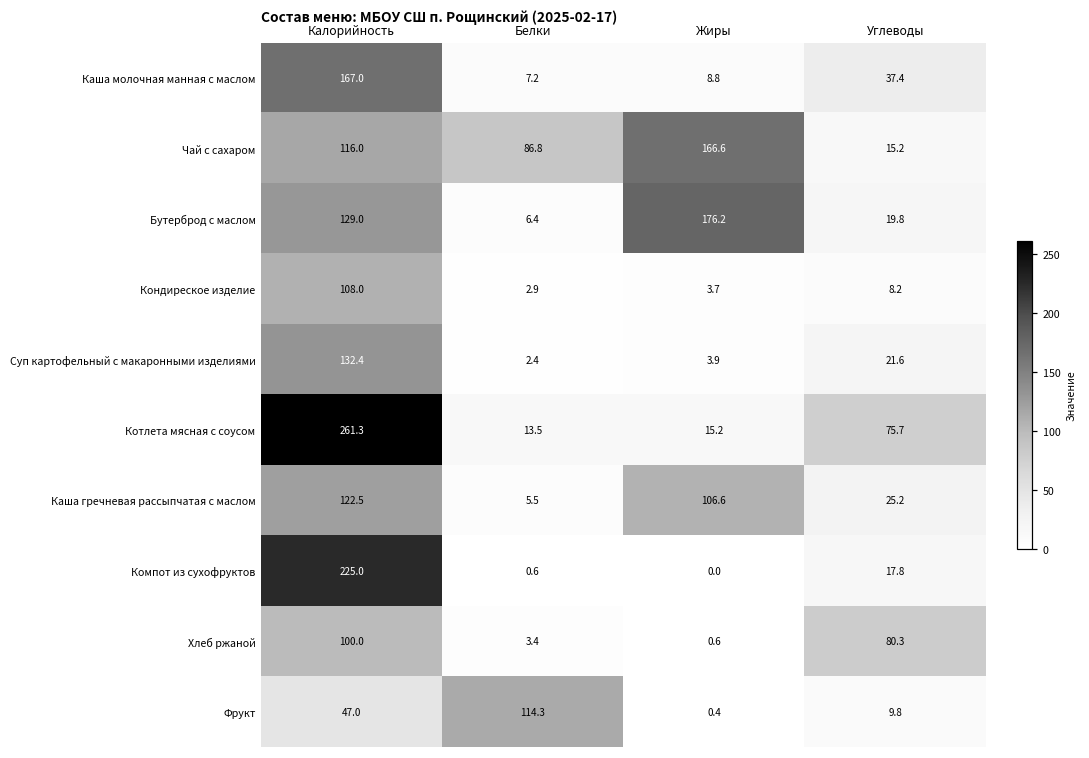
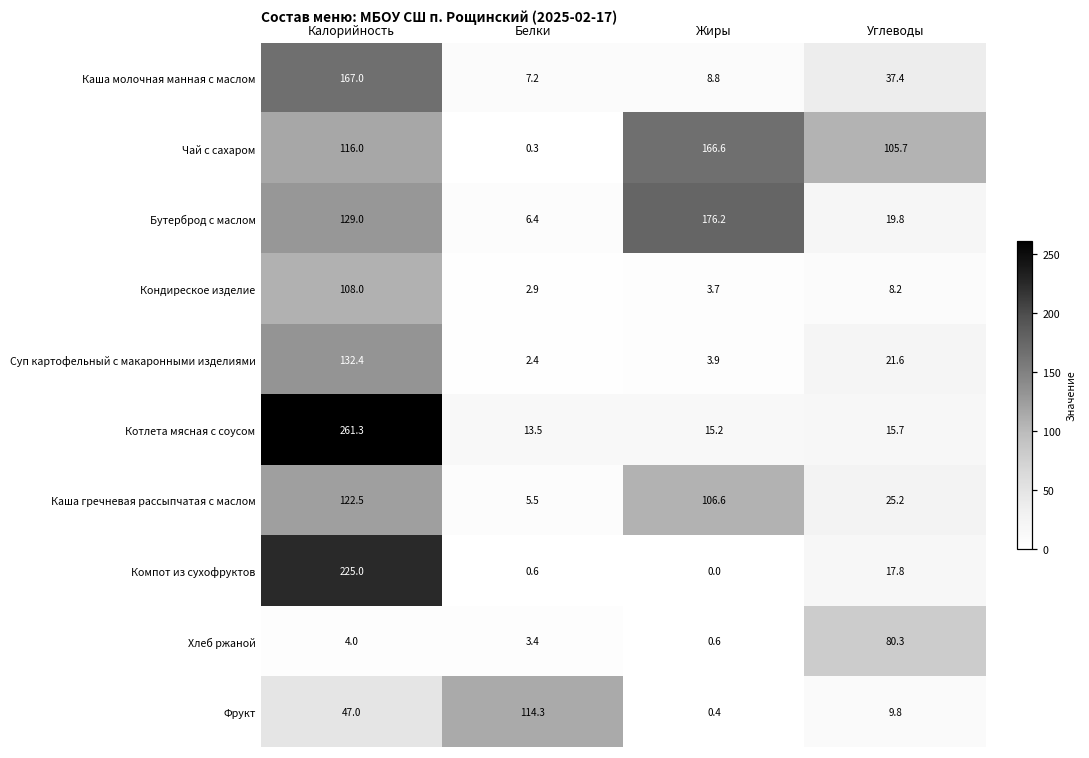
  {
    "Каша молочная манная с маслом": {
      "Калорийность": 167.0,
      "Белки": 7.2,
      "Жиры": 8.8,
      "Углеводы": 37.4
    },
    "Чай с сахаром": {
      "Калорийность": 116.0,
-     "Белки": 86.8,
+     "Белки": 0.3,
      "Жиры": 166.6,
-     "Углеводы": 15.2
+     "Углеводы": 105.7
    },
    "Бутерброд с маслом": {
      "Калорийность": 129.0,
      "Белки": 6.4,
      "Жиры": 176.2,
      "Углеводы": 19.8
    },
    "Кондиреское изделие": {
      "Калорийность": 108.0,
      "Белки": 2.9,
      "Жиры": 3.7,
      "Углеводы": 8.2
    },
    "Суп картофельный с макаронными изделиями": {
      "Калорийность": 132.4,
      "Белки": 2.4,
      "Жиры": 3.9,
      "Углеводы": 21.6
    },
    "Котлета мясная с соусом": {
      "Калорийность": 261.3,
      "Белки": 13.5,
      "Жиры": 15.2,
-     "Углеводы": 75.7
+     "Углеводы": 15.7
    },
    "Каша гречневая рассыпчатая с маслом": {
      "Калорийность": 122.5,
      "Белки": 5.5,
      "Жиры": 106.6,
      "Углеводы": 25.2
    },
    "Компот из сухофруктов": {
      "Калорийность": 225.0,
      "Белки": 0.6,
      "Жиры": 0.0,
      "Углеводы": 17.8
    },
    "Хлеб ржаной": {
-     "Калорийность": 100.0,
+     "Калорийность": 4.0,
      "Белки": 3.4,
      "Жиры": 0.6,
      "Углеводы": 80.3
    },
    "Фрукт": {
      "Калорийность": 47.0,
      "Белки": 114.3,
      "Жиры": 0.4,
      "Углеводы": 9.8
    }
  }
